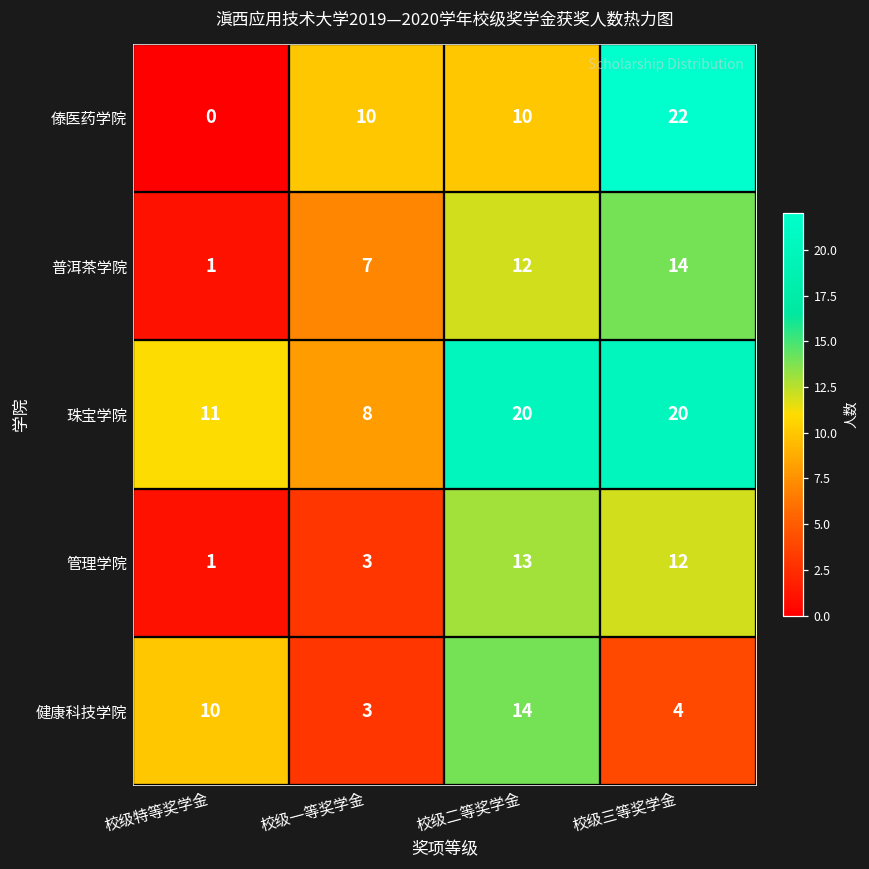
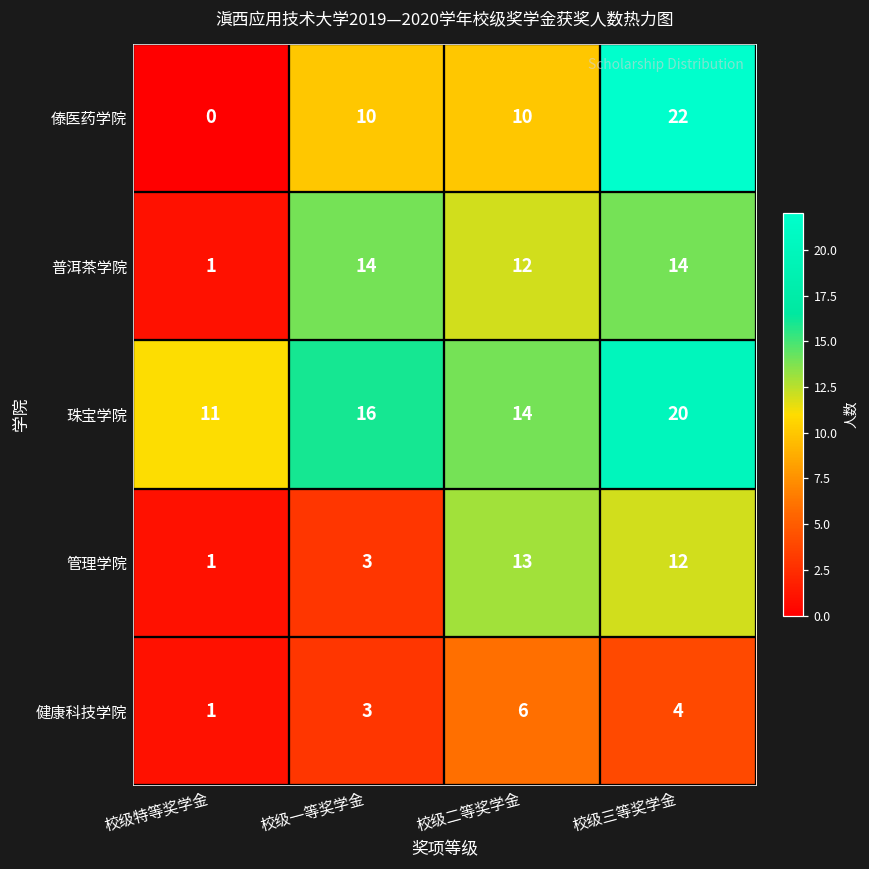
  {
    "傣医药学院": {
      "校级特等奖学金": 0,
      "校级一等奖学金": 10,
      "校级二等奖学金": 10
    },
    "普洱茶学院": {
      "校级特等奖学金": 1,
-     "校级一等奖学金": 7,
+     "校级一等奖学金": 14,
      "校级二等奖学金": 12,
      "校级三等奖学金": 14
    },
    "珠宝学院": {
      "校级特等奖学金": 11,
-     "校级一等奖学金": 8,
-     "校级二等奖学金": 20,
+     "校级一等奖学金": 16,
+     "校级二等奖学金": 14,
      "校级三等奖学金": 20
    },
    "管理学院": {
      "校级特等奖学金": 1,
      "校级一等奖学金": 3,
      "校级二等奖学金": 13,
      "校级三等奖学金": 12
    },
    "健康科技学院": {
-     "校级特等奖学金": 10,
+     "校级特等奖学金": 1,
      "校级一等奖学金": 3,
-     "校级二等奖学金": 14,
+     "校级二等奖学金": 6,
      "校级三等奖学金": 4
    }
  }
